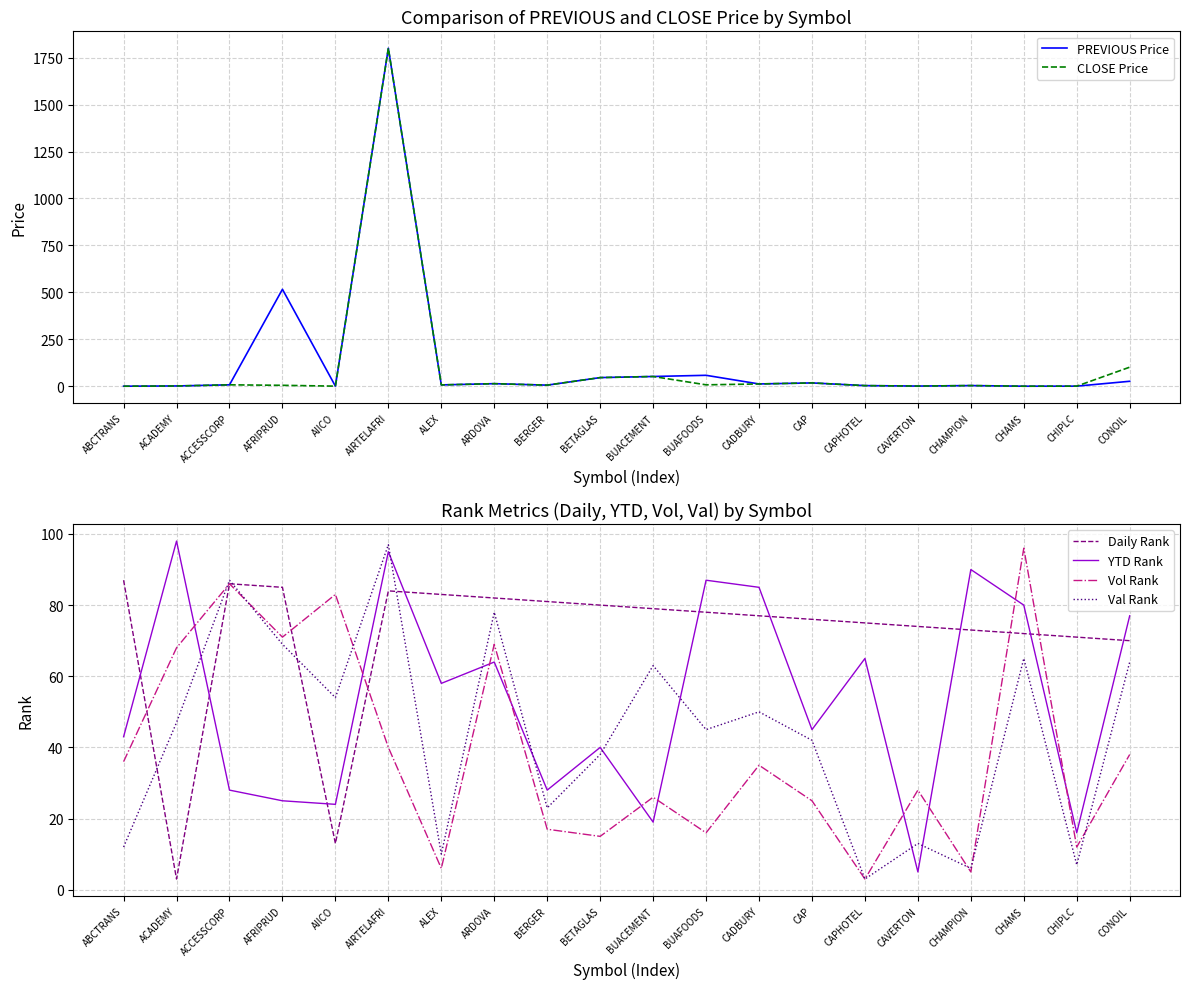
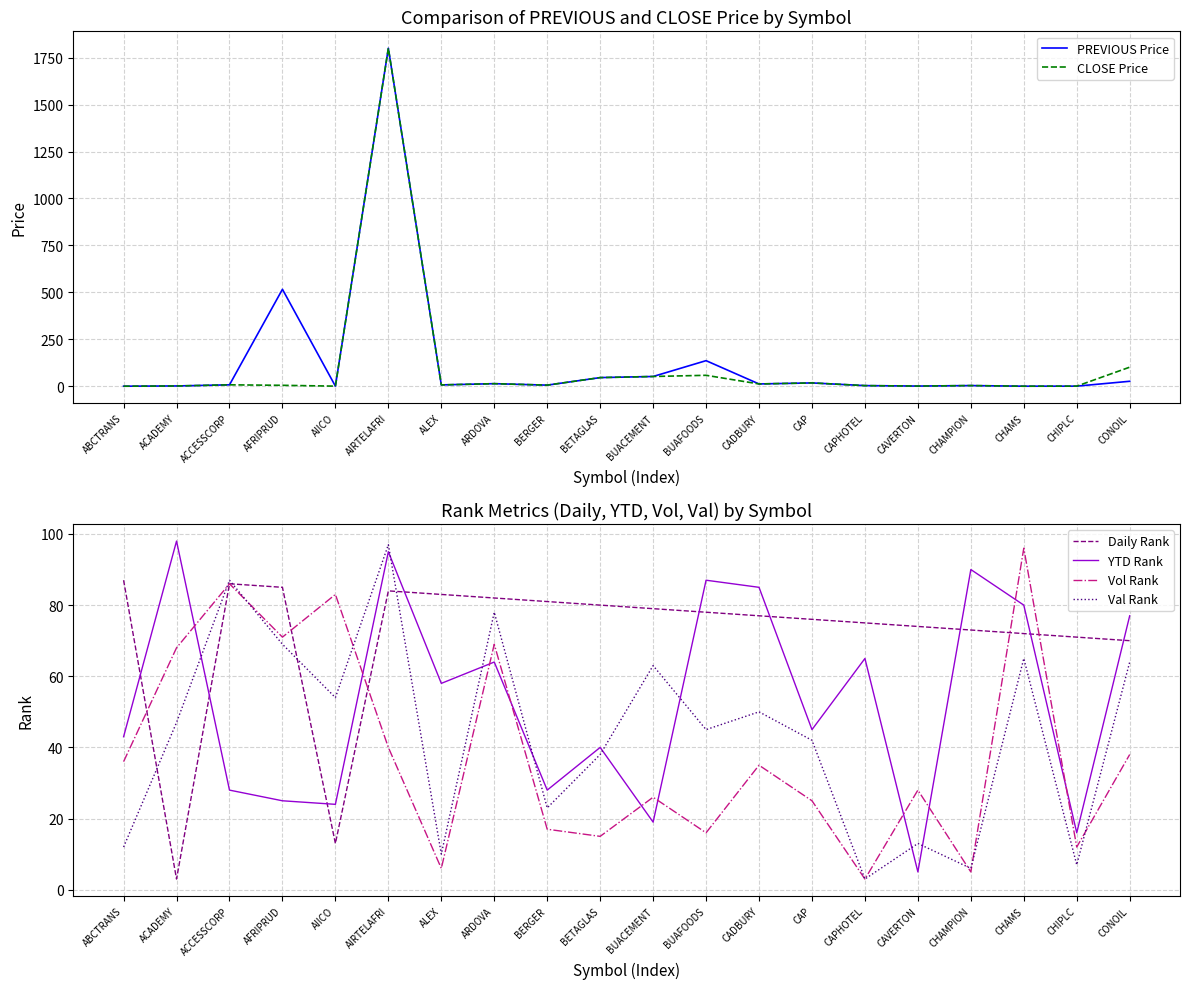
  {
    "Comparison of PREVIOUS and CLOSE Price by Symbol": {
      "PREVIOUS Price": {
        "AFRIPRUD": 520,
-       "BUAFOODS": 60,
+       "BUAFOODS": 140,
        "CONOIL": 30
      },
      "CLOSE Price": {
        "AFRIPRUD": 10,
-       "BUAFOODS": 10,
+       "BUAFOODS": 60,
        "CONOIL": 100
      }
    },
    "Rank Metrics (Daily, YTD, Vol, Val) by Symbol": {
      "YTD Rank": {
        "ABCTRANS": 43,
        "ACADEMY": 98,
        "ACCESSCORP": 28,
        "AFRIPRUD": 25,
        "AIICO": 24,
        "AIRTELAFRI": 95,
        "ALEX": 58,
        "ARDOVA": 64,
        "BERGER": 28,
        "BETAGLAS": 40,
        "BUACEMENT": 19,
        "BUAFOODS": 87,
        "CADBURY": 85,
        "CAP": 45,
        "CAPHOTEL": 65,
        "CAVERTON": 5,
        "CHAMPION": 90,
        "CHAMS": 80,
        "CHIPLC": 16,
        "CONOIL": 77
      },
      "Vol Rank": {
        "ABCTRANS": 36,
        "ACADEMY": 68,
        "AFRIPRUD": 71,
        "AIICO": 83,
        "AIRTELAFRI": 40,
        "ALEX": 6,
        "ARDOVA": 69,
        "BERGER": 17,
        "BETAGLAS": 15,
        "BUACEMENT": 26,
        "BUAFOODS": 16,
        "CADBURY": 35,
        "CAP": 25,
        "CAVERTON": 28,
        "CHAMPION": 5,
        "CHAMS": 96,
        "CHIPLC": 12,
        "CONOIL": 38
      }
    }
  }
